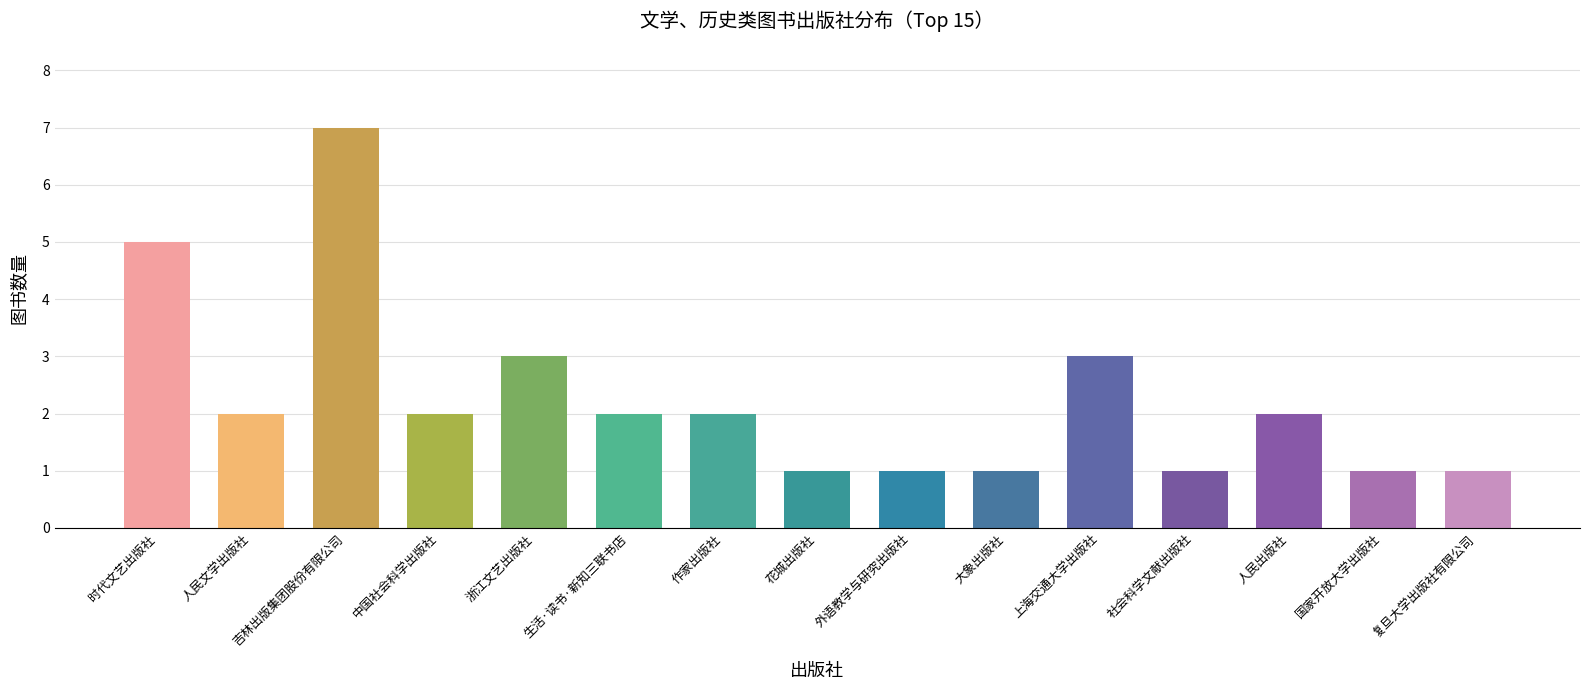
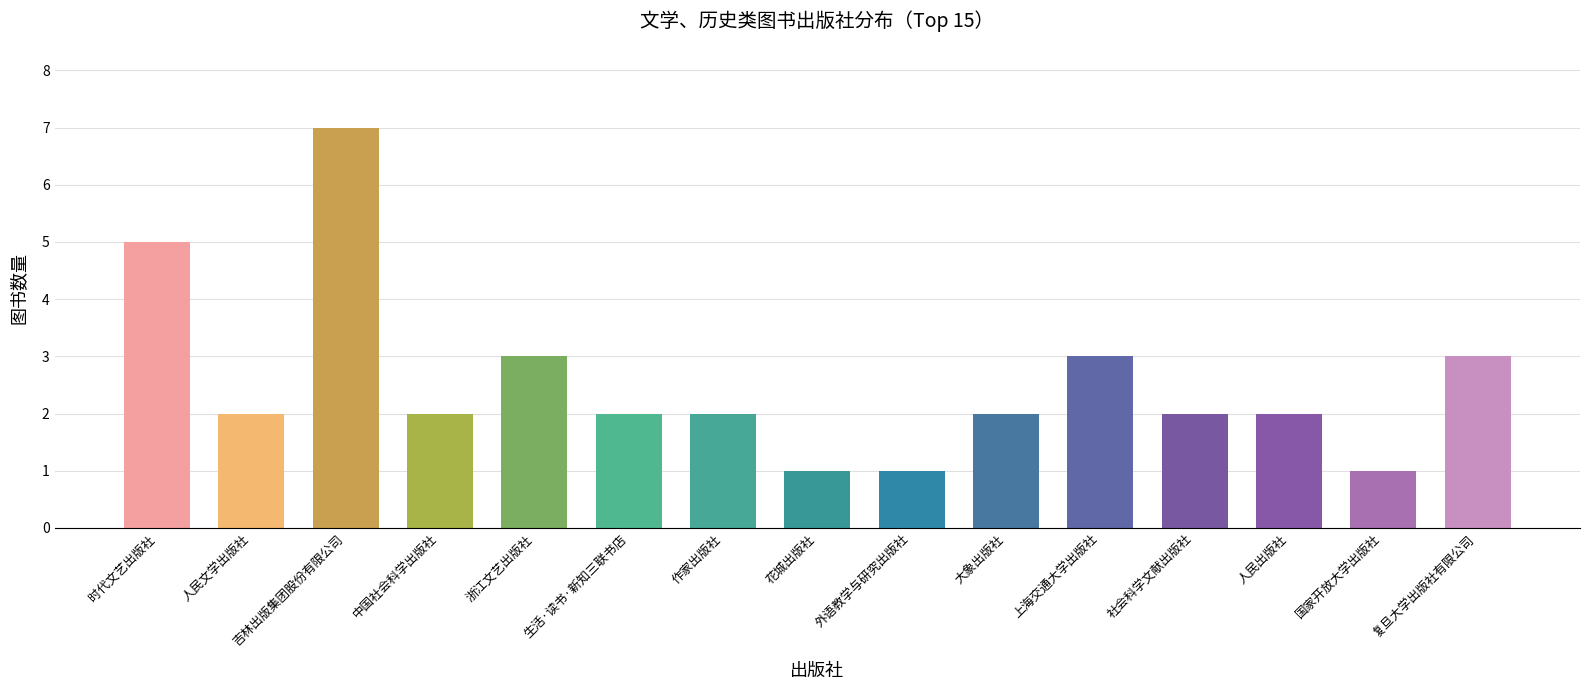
  {
    "时代文艺出版社": 5,
    "人民文学出版社": 2,
    "吉林出版集团股份有限公司": 7,
    "中国社会科学出版社": 2,
    "浙江文艺出版社": 3,
    "生活·读书·新知三联书店": 2,
    "作家出版社": 2,
    "花城出版社": 1,
    "外语教学与研究出版社": 1,
-   "大象出版社": 1,
+   "大象出版社": 2,
    "上海交通大学出版社": 3,
-   "社会科学文献出版社": 1,
+   "社会科学文献出版社": 2,
    "人民出版社": 2,
    "国家开放大学出版社": 1,
-   "复旦大学出版社有限公司": 1
+   "复旦大学出版社有限公司": 3
  }
